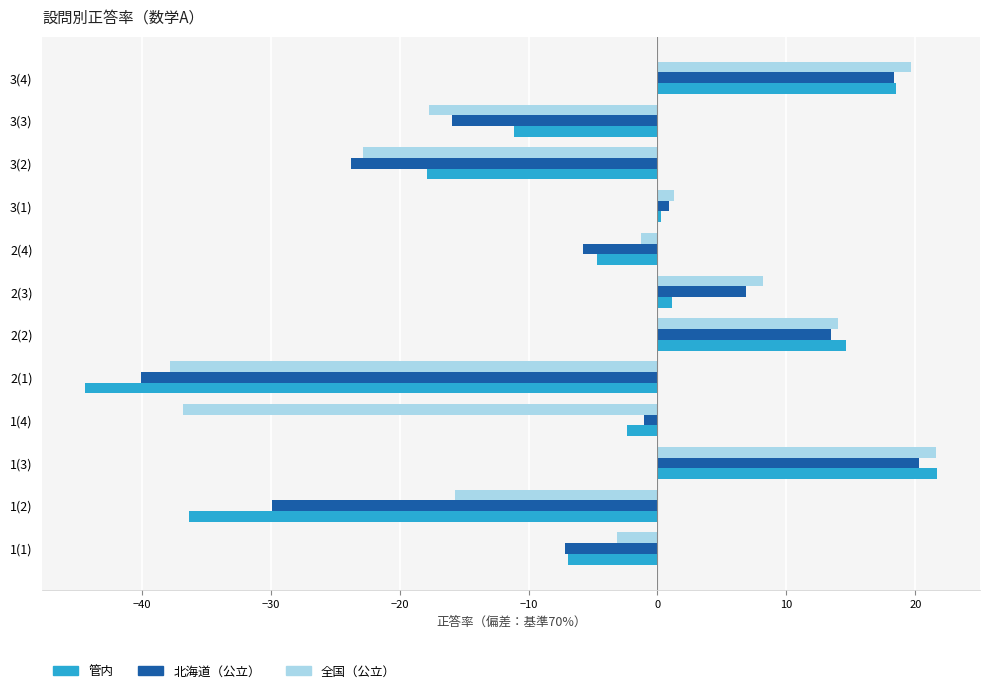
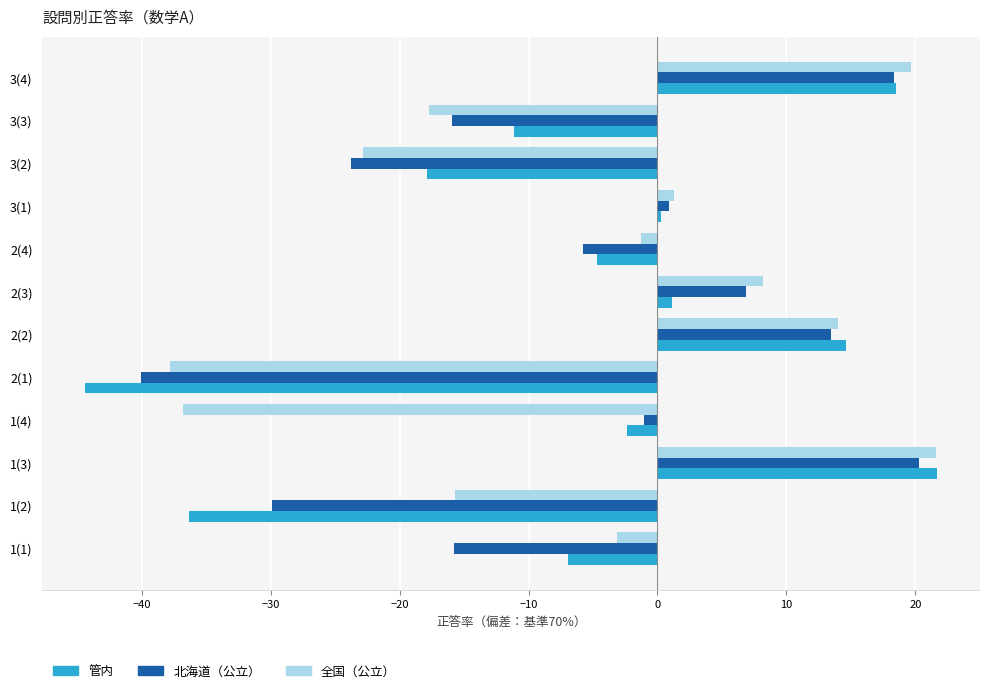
  {
    "管内": {
      "3(4)": 18.5,
      "3(3)": -11.1,
      "3(2)": -17.9,
      "3(1)": 0.3,
      "2(4)": -4.7,
      "2(3)": 1.1,
      "2(2)": 14.6,
      "2(1)": -44.4,
      "1(4)": -2.4,
      "1(3)": 21.7,
      "1(2)": -36.3,
      "1(1)": -7.0
    },
    "北海道（公立）": {
      "3(4)": 18.3,
      "3(3)": -15.9,
      "3(2)": -23.8,
      "3(1)": 0.9,
      "2(4)": -5.7,
      "2(3)": 6.8,
      "2(2)": 13.5,
      "2(1)": -40.1,
      "1(4)": -1.1,
      "1(3)": 20.3,
      "1(2)": -29.9,
-     "1(1)": -7.2
+     "1(1)": -15.8
    },
    "全国（公立）": {
      "3(4)": 19.7,
      "3(3)": -17.7,
      "3(2)": -22.8,
      "3(1)": 1.3,
      "2(4)": -1.3,
      "2(3)": 8.2,
      "2(2)": 14.0,
      "2(1)": -37.8,
      "1(4)": -36.8,
      "1(3)": 21.6,
      "1(2)": -15.7,
      "1(1)": -3.1
    }
  }
